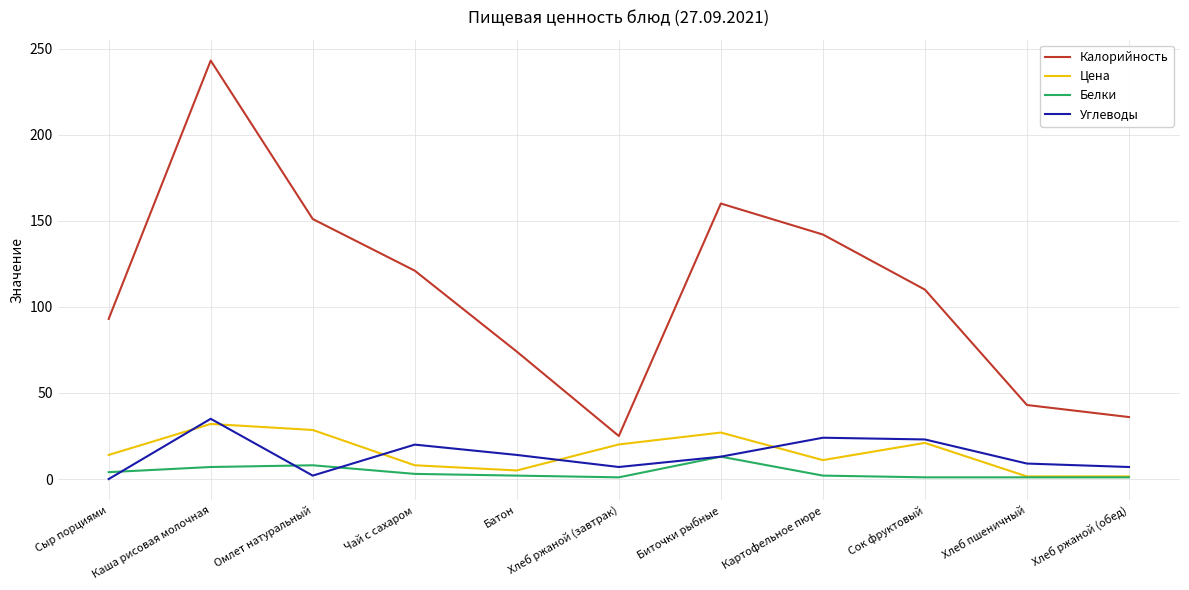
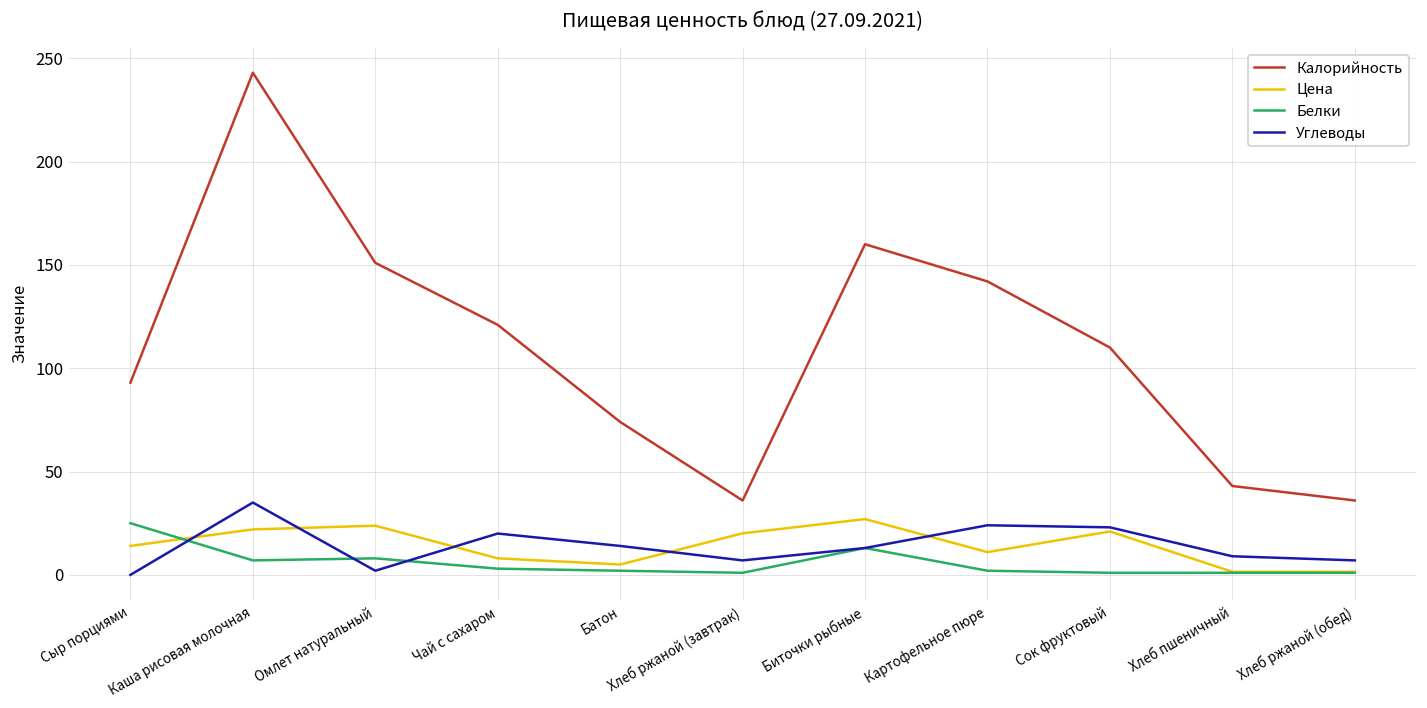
  {
    "Калорийность": {
      "Сыр порциями": 93,
      "Каша рисовая молочная": 243,
      "Омлет натуральный": 151,
      "Чай с сахаром": 121,
      "Батон": 74,
-     "Хлеб ржаной (завтрак)": 25,
+     "Хлеб ржаной (завтрак)": 36,
      "Биточки рыбные": 160,
      "Картофельное пюре": 142,
      "Сок фруктовый": 110,
      "Хлеб пшеничный": 43,
      "Хлеб ржаной (обед)": 36
    },
    "Цена": {
      "Сыр порциями": 14,
-     "Каша рисовая молочная": 32,
-     "Омлет натуральный": 29,
+     "Каша рисовая молочная": 22,
+     "Омлет натуральный": 24,
      "Чай с сахаром": 8,
      "Батон": 5,
      "Хлеб ржаной (завтрак)": 20,
      "Биточки рыбные": 27,
      "Картофельное пюре": 11,
      "Сок фруктовый": 21
    },
    "Белки": {
-     "Сыр порциями": 4,
+     "Сыр порциями": 25,
      "Каша рисовая молочная": 7,
      "Омлет натуральный": 8,
      "Чай с сахаром": 3,
      "Батон": 2,
      "Хлеб ржаной (завтрак)": 1,
      "Картофельное пюре": 2,
      "Сок фруктовый": 1
    },
    "Углеводы": {
      "Сыр порциями": 0,
      "Каша рисовая молочная": 35,
      "Омлет натуральный": 2,
      "Чай с сахаром": 20,
      "Батон": 14,
      "Хлеб ржаной (завтрак)": 7,
      "Картофельное пюре": 24,
      "Сок фруктовый": 23,
      "Хлеб пшеничный": 9,
      "Хлеб ржаной (обед)": 7
    }
  }
